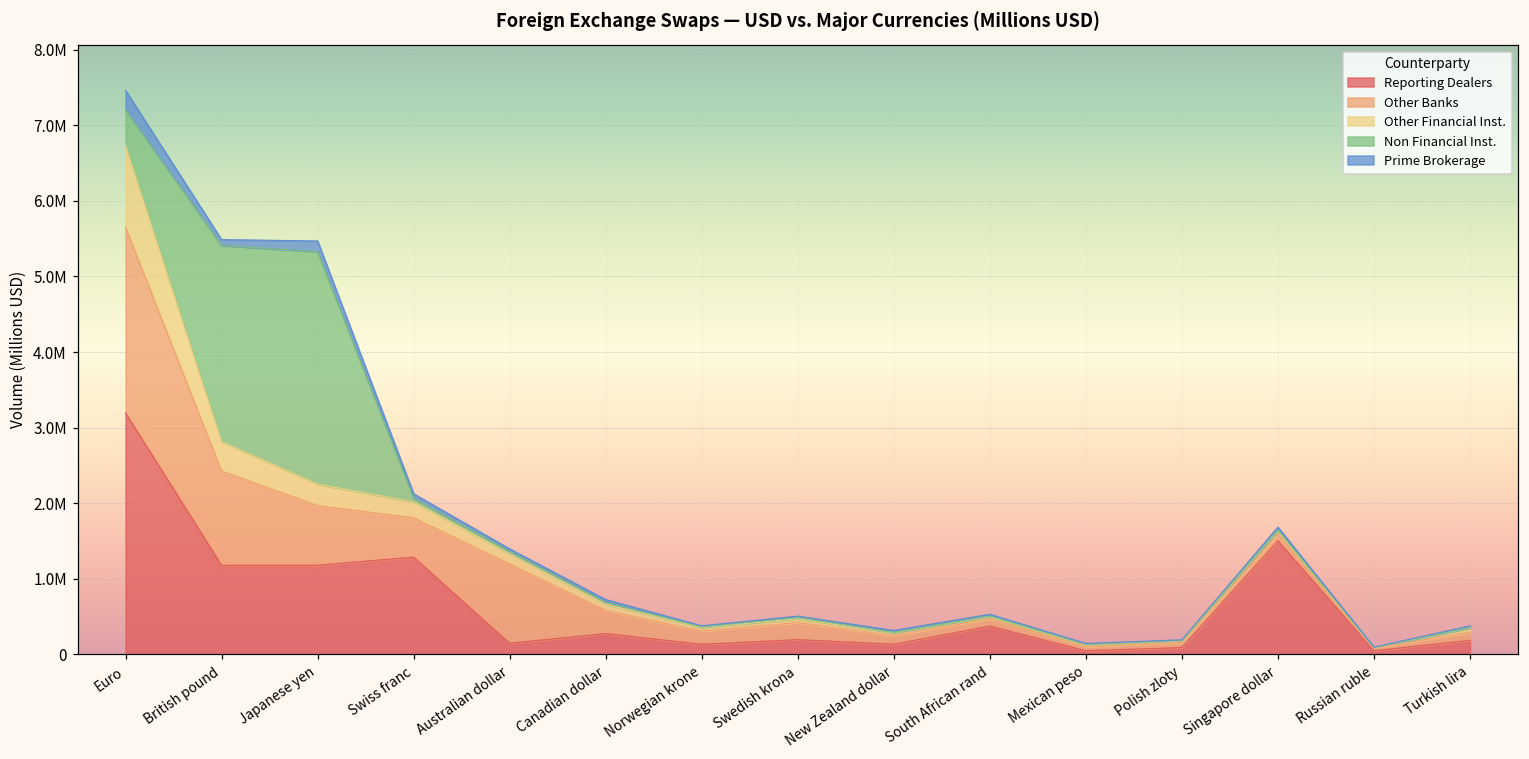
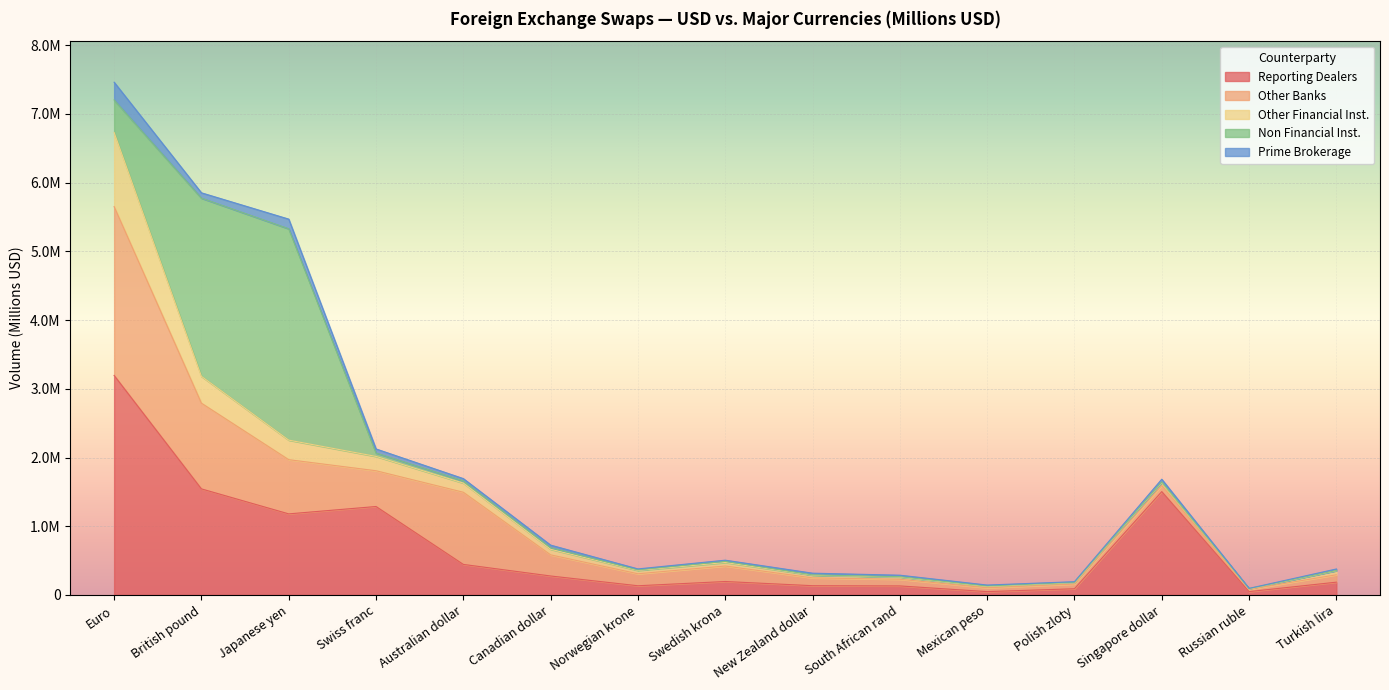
  {
    "Reporting Dealers": {
      "Euro": 3200000,
-     "British pound": 1200000,
+     "British pound": 1500000,
      "Japanese yen": 1200000,
      "Swiss franc": 1300000,
-     "Australian dollar": 100000,
+     "Australian dollar": 400000,
      "Canadian dollar": 300000,
      "Norwegian krone": 100000,
      "Swedish krona": 200000,
      "New Zealand dollar": 100000,
-     "South African rand": 400000,
+     "South African rand": 100000,
      "Mexican peso": 0,
      "Polish zloty": 100000,
      "Singapore dollar": 1500000,
      "Turkish lira": 200000
    },
    "Non Financial Inst.": {
      "Euro": 500000,
      "British pound": 2600000,
      "Japanese yen": 3100000,
      "Swiss franc": 100000
    },
    "Prime Brokerage": {
      "Euro": 300000,
      "British pound": 100000,
      "Japanese yen": 100000,
      "Swiss franc": 100000,
      "Canadian dollar": 0,
      "Singapore dollar": 0
    }
  }
